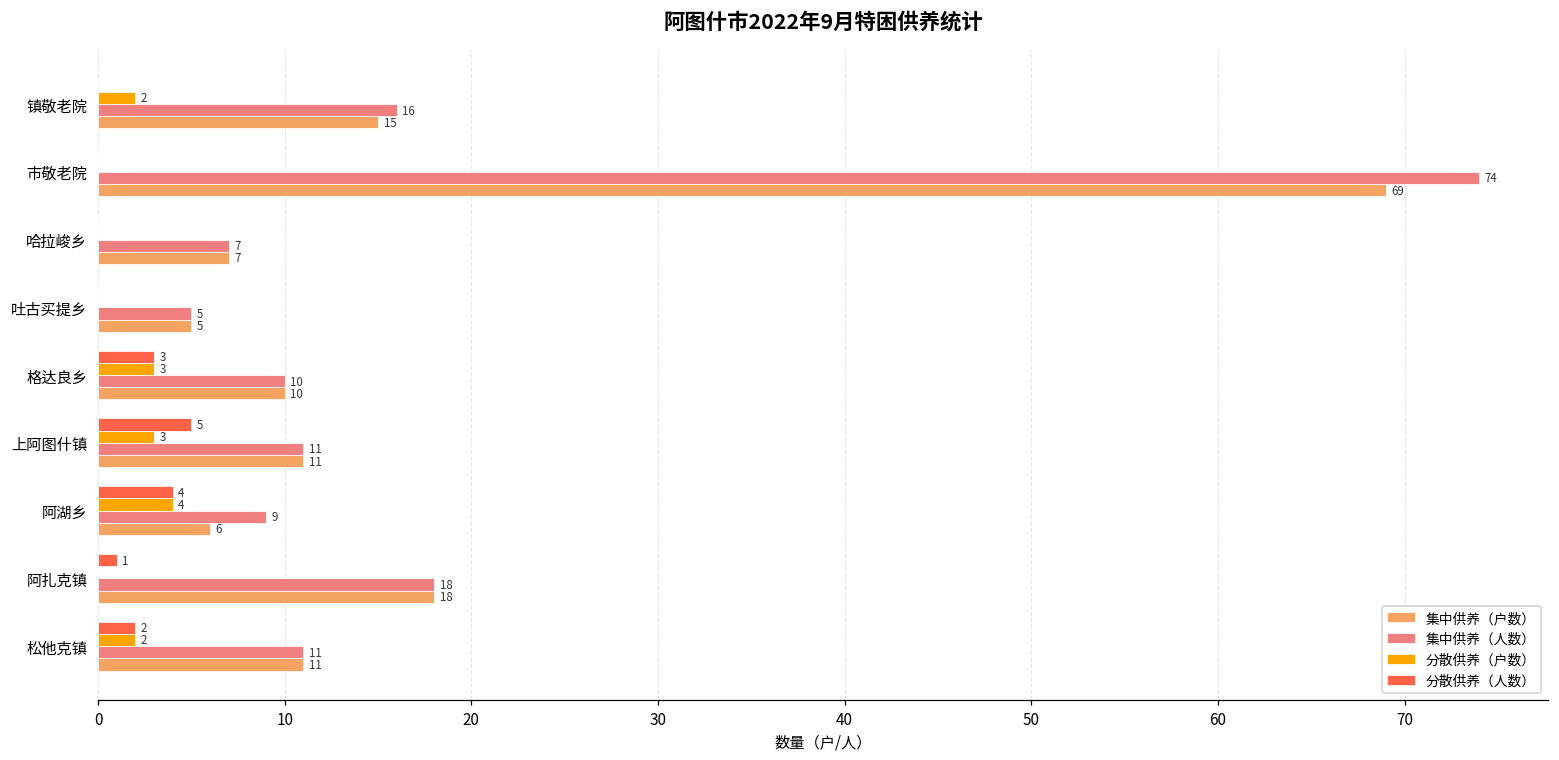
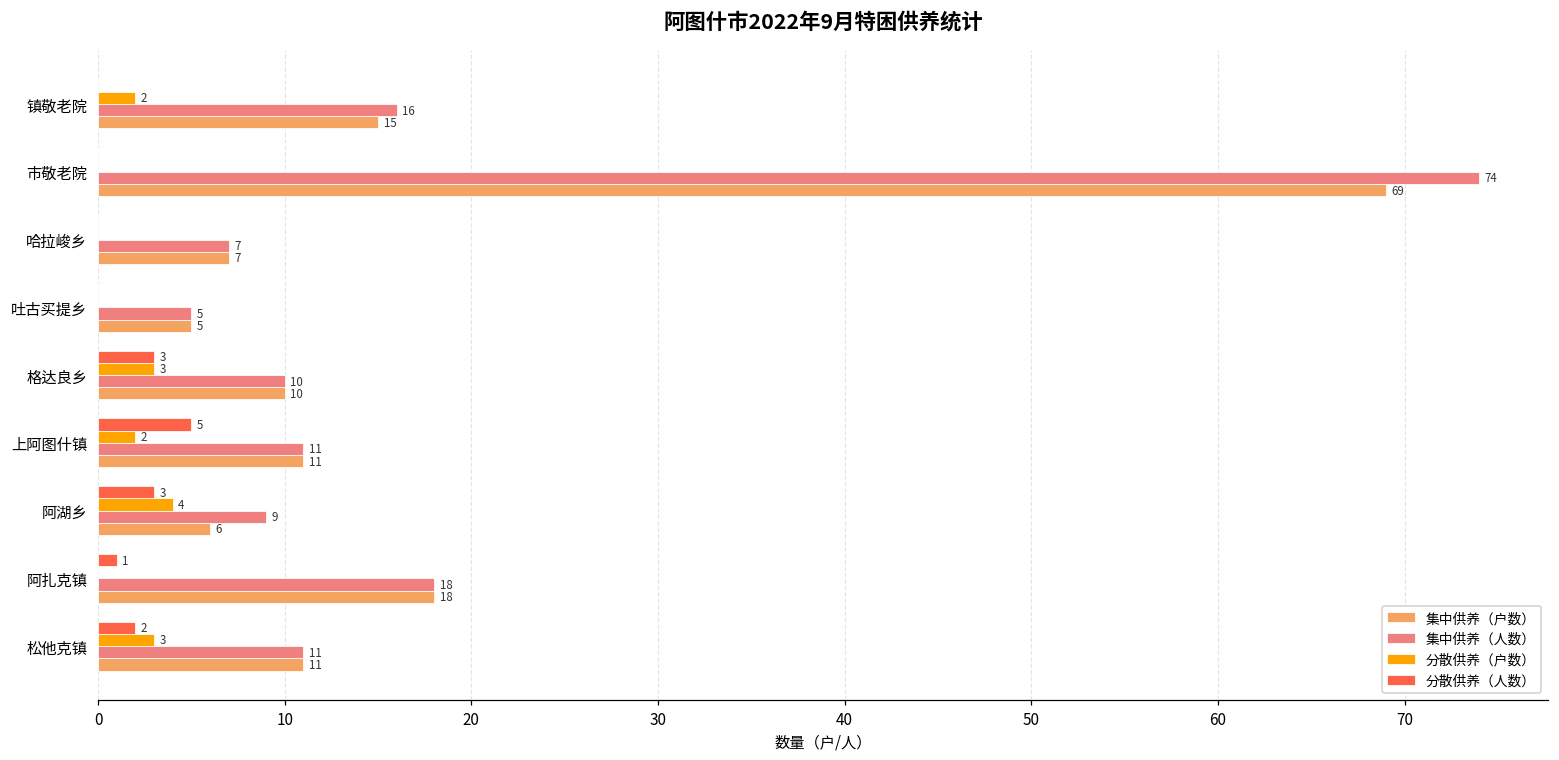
  {
    "分散供养（户数）": {
      "镇敬老院": 2,
      "格达良乡": 3,
-     "上阿图什镇": 3,
+     "上阿图什镇": 2,
      "阿湖乡": 4,
-     "松他克镇": 2
+     "松他克镇": 3
    },
    "分散供养（人数）": {
      "格达良乡": 3,
      "上阿图什镇": 5,
-     "阿湖乡": 4,
+     "阿湖乡": 3,
      "阿扎克镇": 1,
      "松他克镇": 2
    }
  }
